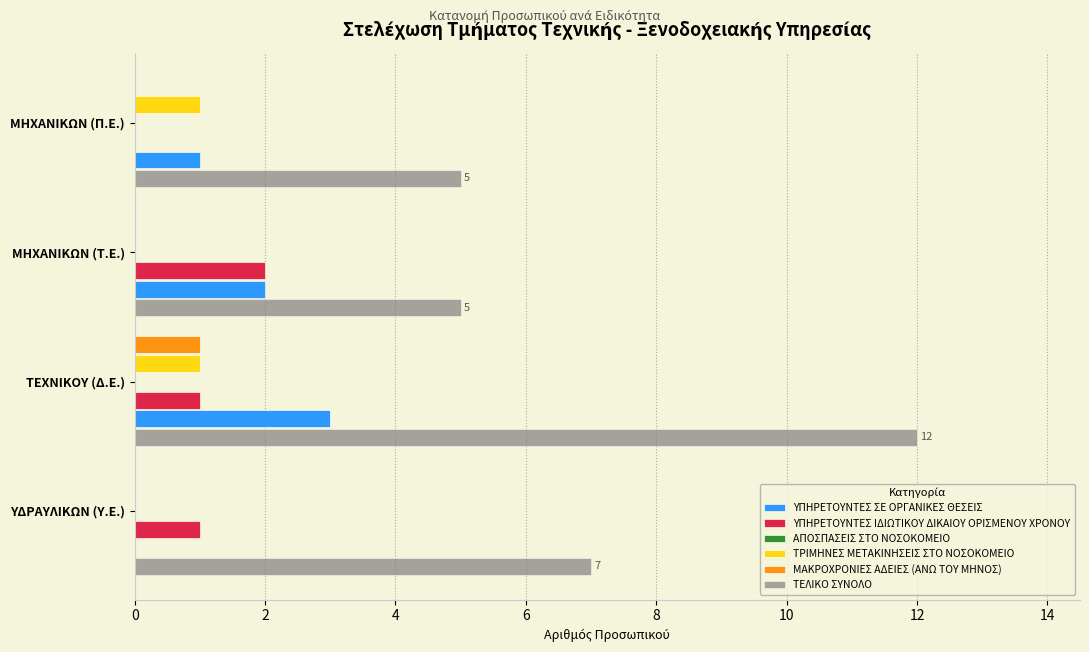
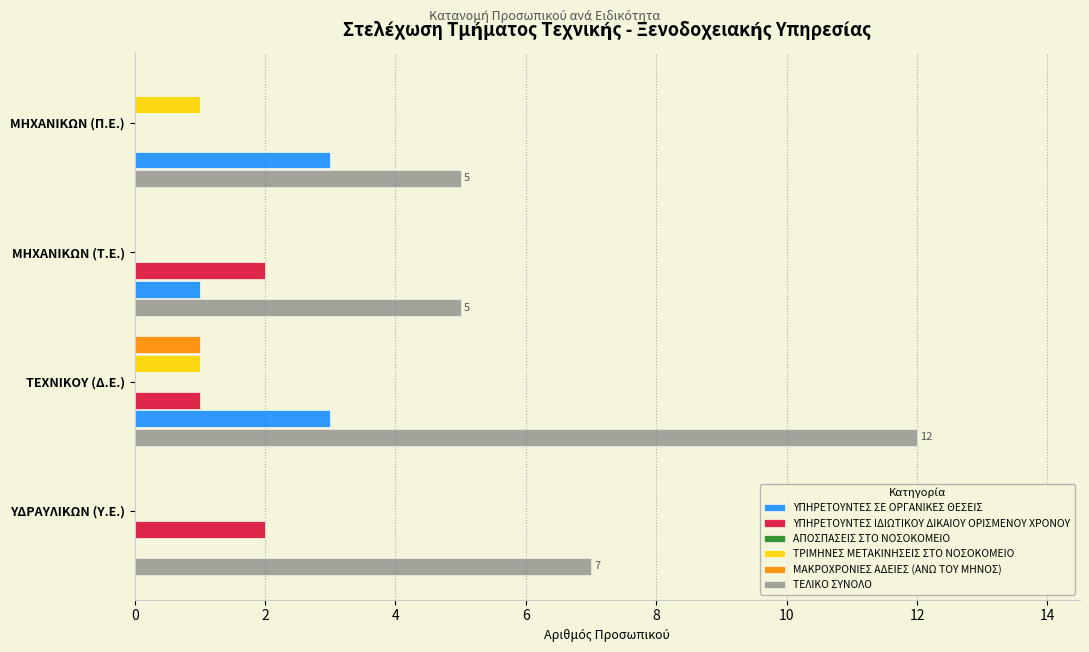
  {
    "ΥΠΗΡΕΤΟΥΝΤΕΣ ΣΕ ΟΡΓΑΝΙΚΕΣ ΘΕΣΕΙΣ": {
-     "ΜΗΧΑΝΙΚΩΝ (Π.Ε.)": 1,
-     "ΜΗΧΑΝΙΚΩΝ (Τ.Ε.)": 2,
+     "ΜΗΧΑΝΙΚΩΝ (Π.Ε.)": 3,
+     "ΜΗΧΑΝΙΚΩΝ (Τ.Ε.)": 1,
      "ΤΕΧΝΙΚΟΥ (Δ.Ε.)": 3,
      "ΥΔΡΑΥΛΙΚΩΝ (Υ.Ε.)": 0
    },
    "ΥΠΗΡΕΤΟΥΝΤΕΣ ΙΔΙΩΤΙΚΟΥ ΔΙΚΑΙΟΥ ΟΡΙΣΜΕΝΟΥ ΧΡΟΝΟΥ": {
      "ΜΗΧΑΝΙΚΩΝ (Π.Ε.)": 0,
      "ΜΗΧΑΝΙΚΩΝ (Τ.Ε.)": 2,
      "ΤΕΧΝΙΚΟΥ (Δ.Ε.)": 1,
-     "ΥΔΡΑΥΛΙΚΩΝ (Υ.Ε.)": 1
+     "ΥΔΡΑΥΛΙΚΩΝ (Υ.Ε.)": 2
    },
    "ΑΠΟΣΠΑΣΕΙΣ ΣΤΟ ΝΟΣΟΚΟΜΕΙΟ": {
      "ΜΗΧΑΝΙΚΩΝ (Π.Ε.)": 0,
      "ΜΗΧΑΝΙΚΩΝ (Τ.Ε.)": 0,
      "ΤΕΧΝΙΚΟΥ (Δ.Ε.)": 0,
      "ΥΔΡΑΥΛΙΚΩΝ (Υ.Ε.)": 0
    },
    "ΤΡΙΜΗΝΕΣ ΜΕΤΑΚΙΝΗΣΕΙΣ ΣΤΟ ΝΟΣΟΚΟΜΕΙΟ": {
      "ΜΗΧΑΝΙΚΩΝ (Π.Ε.)": 1,
      "ΜΗΧΑΝΙΚΩΝ (Τ.Ε.)": 0,
      "ΤΕΧΝΙΚΟΥ (Δ.Ε.)": 1,
      "ΥΔΡΑΥΛΙΚΩΝ (Υ.Ε.)": 0
    },
    "ΜΑΚΡΟΧΡΟΝΙΕΣ ΑΔΕΙΕΣ (ΑΝΩ ΤΟΥ ΜΗΝΟΣ)": {
      "ΜΗΧΑΝΙΚΩΝ (Π.Ε.)": 0,
      "ΜΗΧΑΝΙΚΩΝ (Τ.Ε.)": 0,
      "ΤΕΧΝΙΚΟΥ (Δ.Ε.)": 1,
      "ΥΔΡΑΥΛΙΚΩΝ (Υ.Ε.)": 0
    },
    "ΤΕΛΙΚΟ ΣΥΝΟΛΟ": {
      "ΜΗΧΑΝΙΚΩΝ (Π.Ε.)": 5,
      "ΜΗΧΑΝΙΚΩΝ (Τ.Ε.)": 5,
      "ΤΕΧΝΙΚΟΥ (Δ.Ε.)": 12,
      "ΥΔΡΑΥΛΙΚΩΝ (Υ.Ε.)": 7
    }
  }
